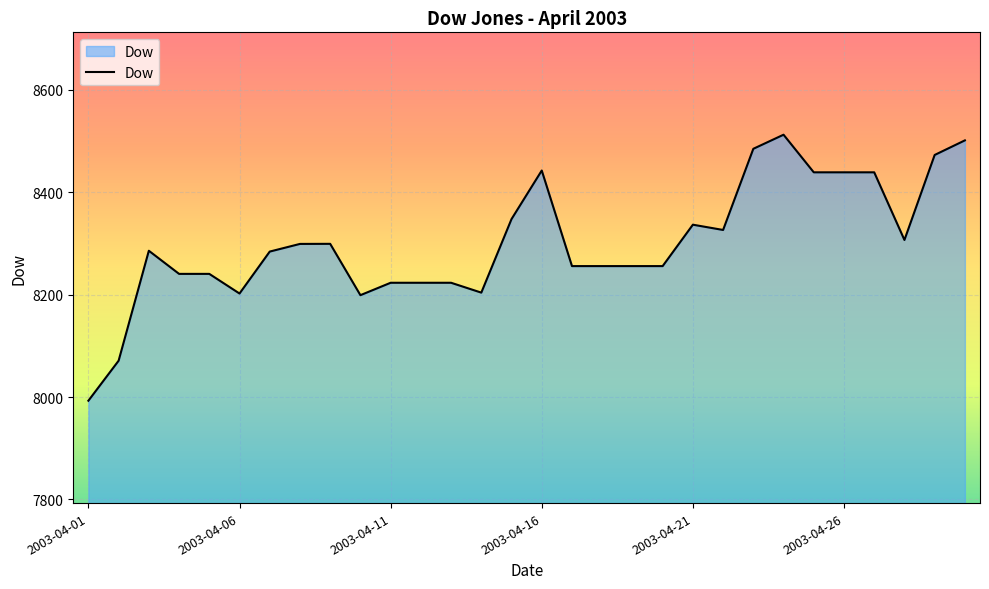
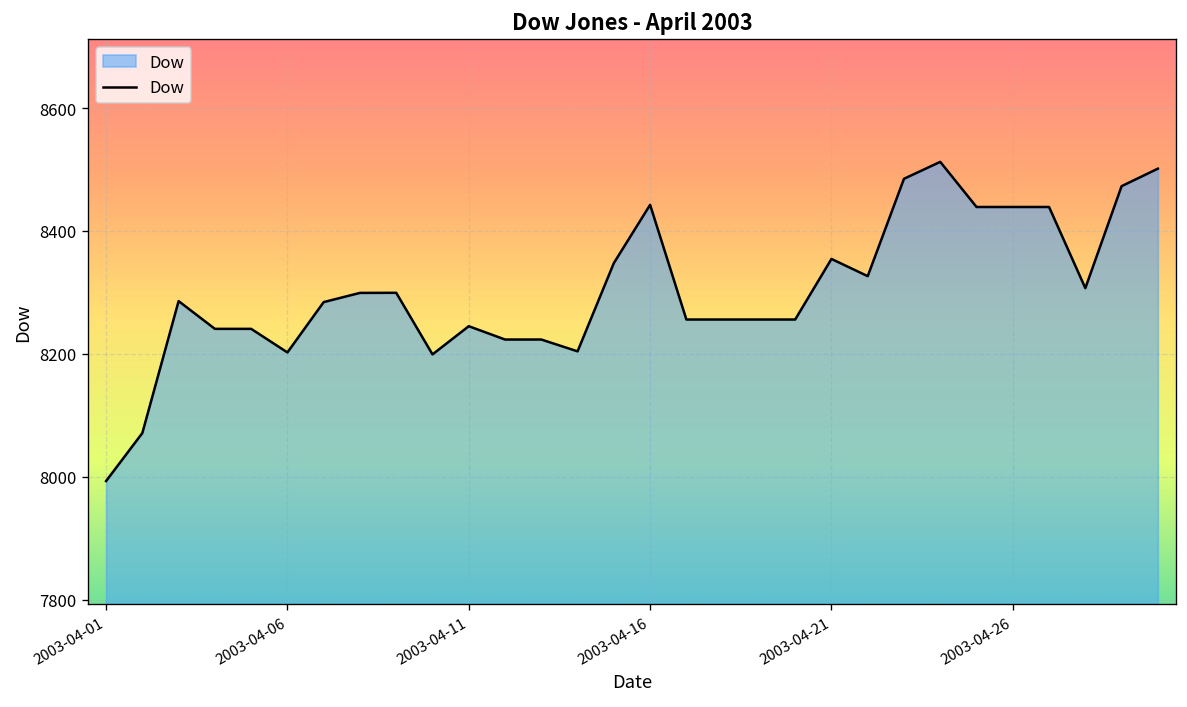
  {
    "2003-04-01": 7990,
    "2003-04-06": 8200,
-   "2003-04-11": 8220,
+   "2003-04-11": 8240,
    "2003-04-16": 8440,
-   "2003-04-21": 8340,
+   "2003-04-21": 8350,
    "2003-04-26": 8440
  }
